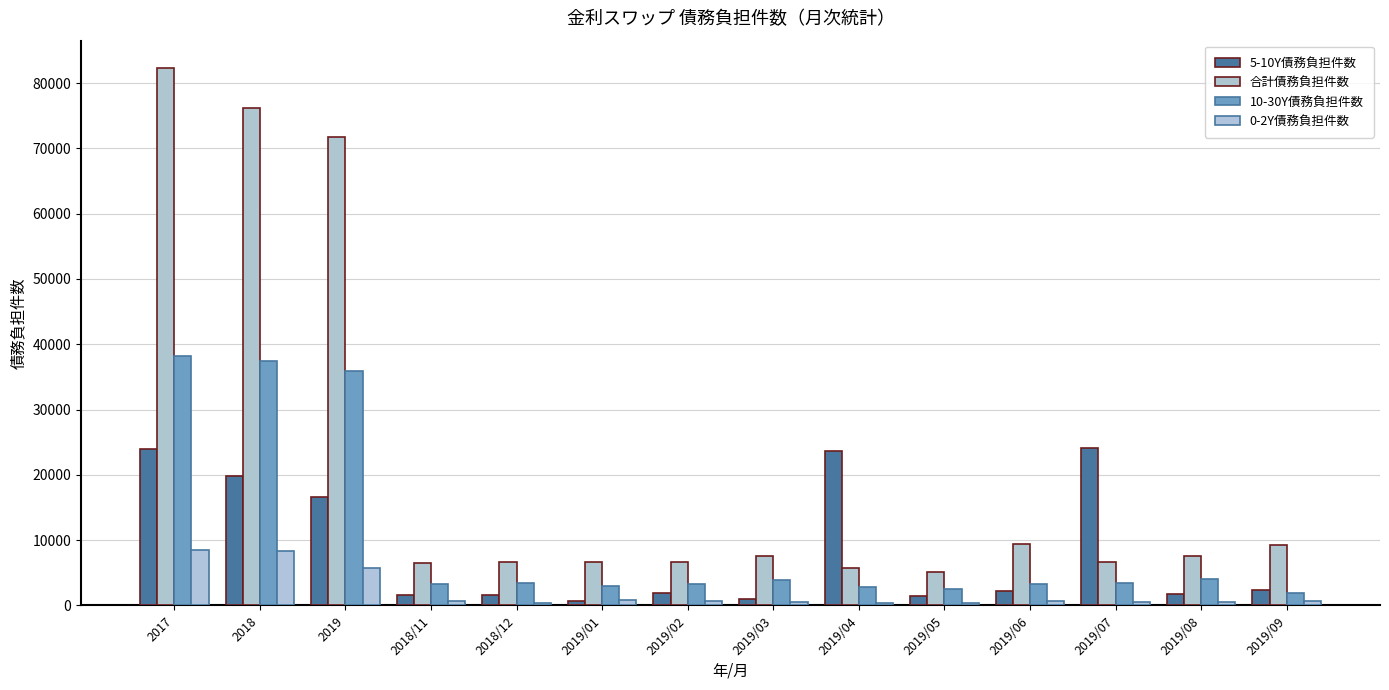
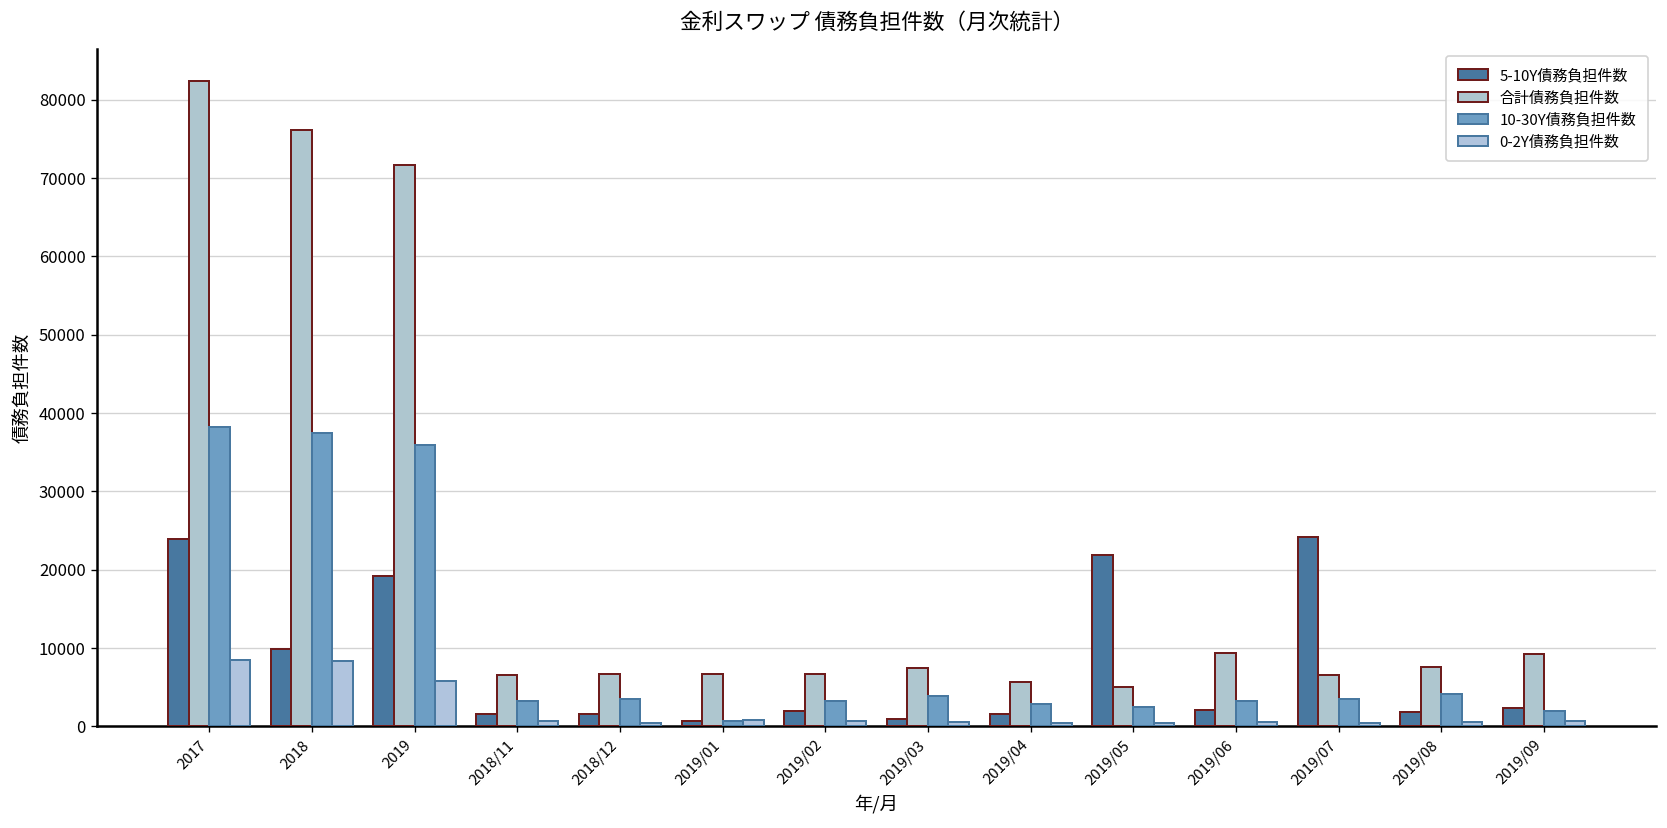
  {
    "5-10Y債務負担件数": {
      "2017": 24000,
-     "2018": 20000,
-     "2019": 17000,
+     "2018": 10000,
+     "2019": 19000,
      "2018/11": 2000,
      "2018/12": 2000,
      "2019/01": 1000,
      "2019/02": 2000,
      "2019/03": 1000,
-     "2019/04": 24000,
-     "2019/05": 1000,
+     "2019/04": 2000,
+     "2019/05": 22000,
      "2019/06": 2000,
      "2019/07": 24000,
      "2019/08": 2000,
      "2019/09": 2000
    },
    "10-30Y債務負担件数": {
      "2017": 38000,
      "2018": 37000,
      "2019": 36000,
      "2018/11": 3000,
      "2018/12": 3000,
-     "2019/01": 3000,
+     "2019/01": 1000,
      "2019/02": 3000,
      "2019/03": 4000,
      "2019/04": 3000,
      "2019/05": 2000,
      "2019/06": 3000,
      "2019/07": 3000,
      "2019/08": 4000,
      "2019/09": 2000
    }
  }
